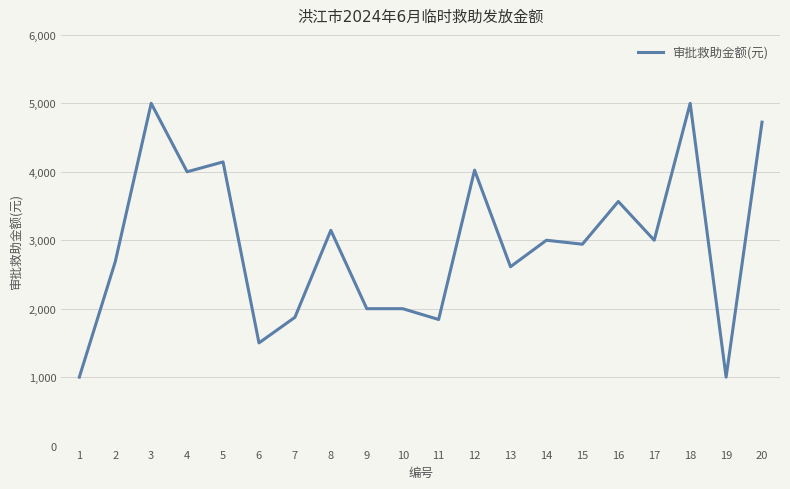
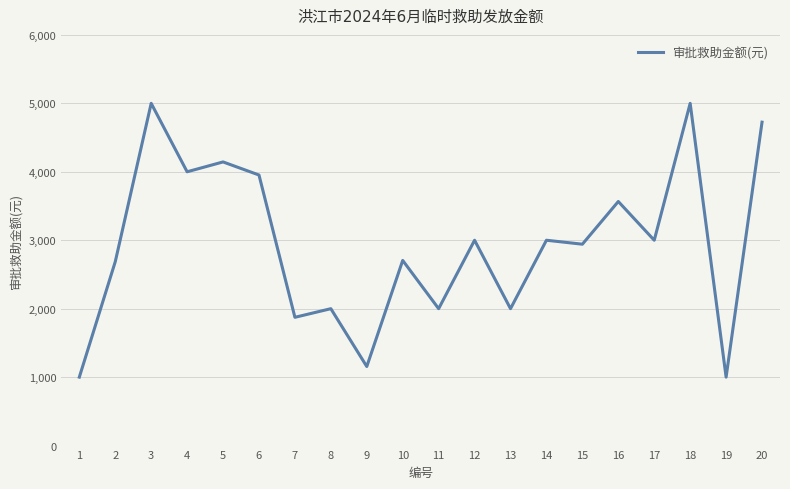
  {
    "1": "1,000",
    "2": "2,700",
    "3": "5,000",
    "4": "4,000",
    "5": "4,100",
-   "6": "1,500",
+   "6": "4,000",
    "7": "1,900",
-   "8": "3,100",
-   "9": "2,000",
-   "10": "2,000",
-   "11": "1,800",
-   "12": "4,000",
-   "13": "2,600",
+   "8": "2,000",
+   "9": "1,200",
+   "10": "2,700",
+   "11": "2,000",
+   "12": "3,000",
+   "13": "2,000",
    "14": "3,000",
    "15": "2,900",
    "16": "3,600",
    "17": "3,000",
    "18": "5,000",
    "19": "1,000",
    "20": "4,700"
  }
